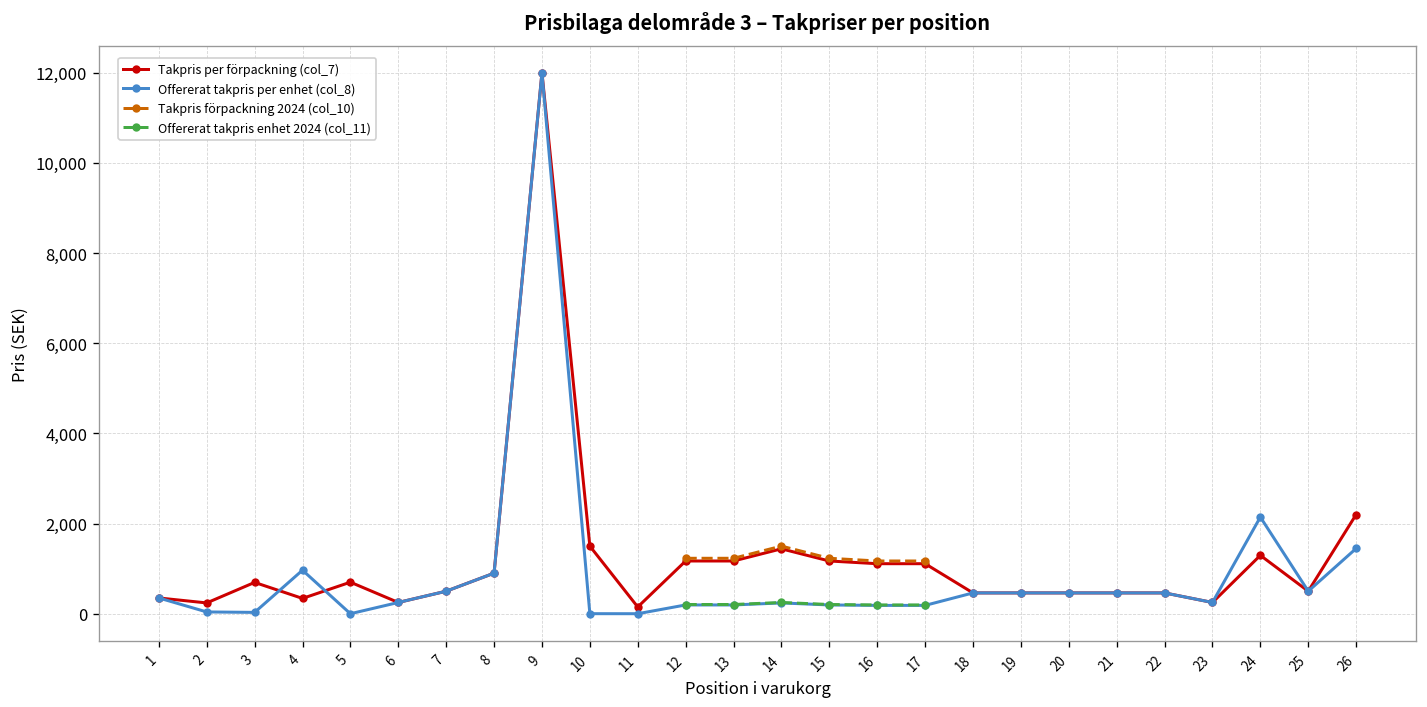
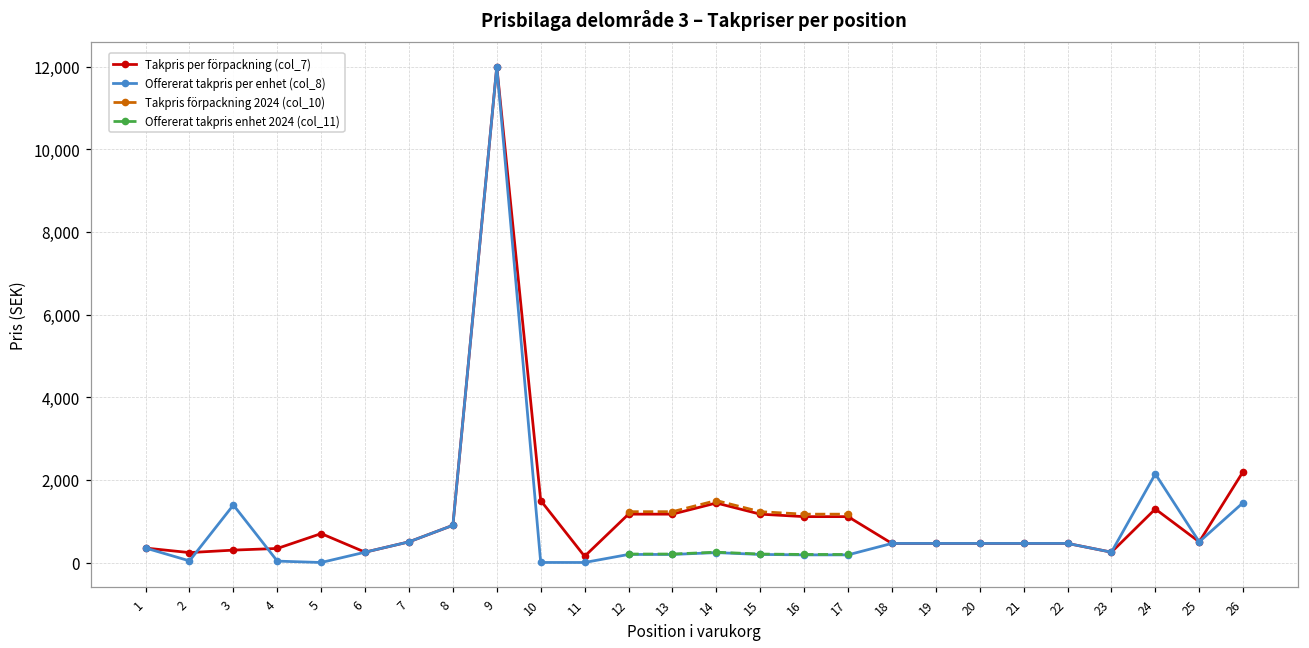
  {
    "Takpris per förpackning (col_7)": {
      "2": "200",
-     "3": "700",
+     "3": "300",
      "4": "300",
      "5": "700",
      "10": "1,500",
      "11": "200",
      "24": "1,300",
      "26": "2,200"
    },
    "Offererat takpris per enhet (col_8)": {
      "2": "0",
-     "3": "0",
-     "4": "1,000",
+     "3": "1,400",
+     "4": "0",
      "5": "0",
      "10": "0",
      "11": "0",
      "24": "2,100",
      "26": "1,400"
    }
  }
